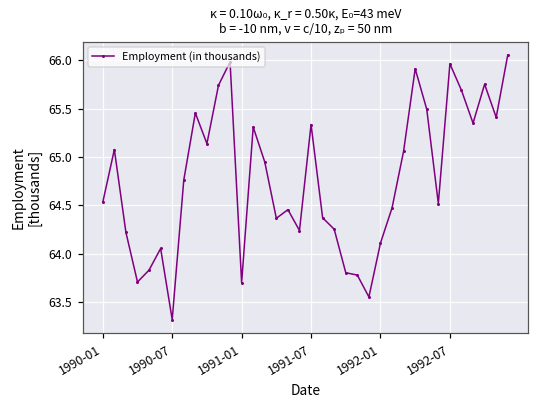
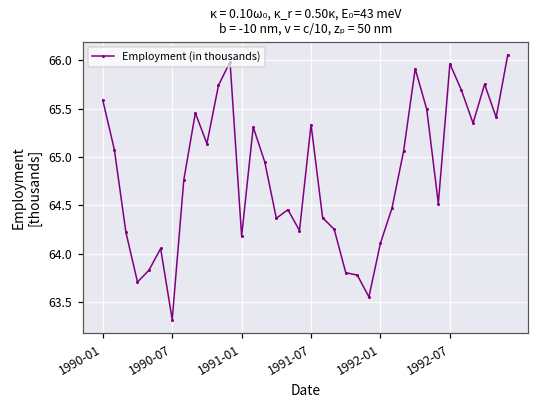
  {
-   "1990-01": 64.5,
+   "1990-01": 65.6,
    "1990-07": 63.3,
-   "1991-01": 63.7,
+   "1991-01": 64.2,
    "1991-07": 65.3,
    "1992-01": 64.1,
    "1992-07": 66.0
  }
